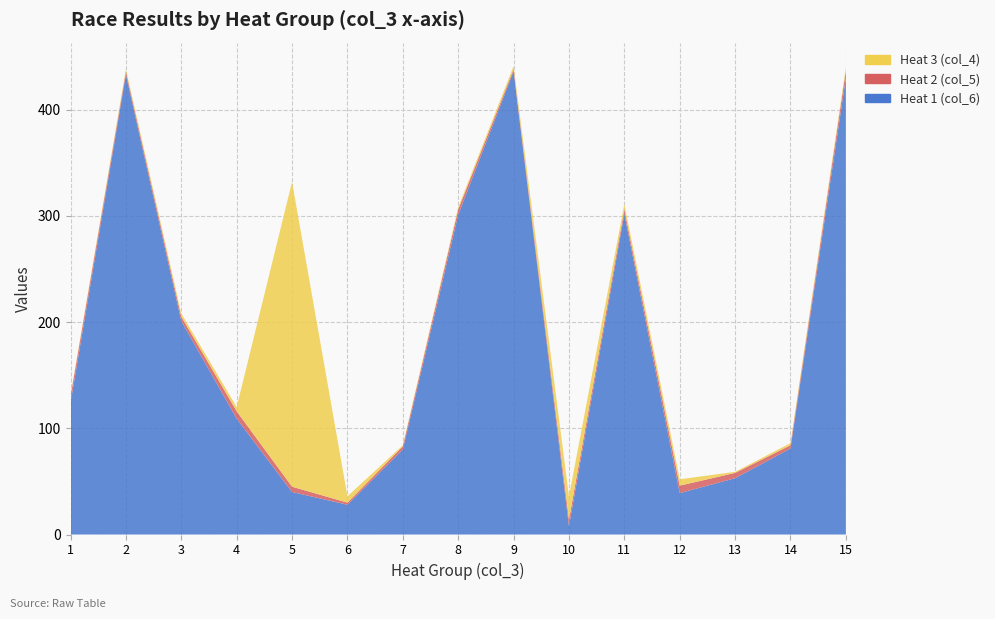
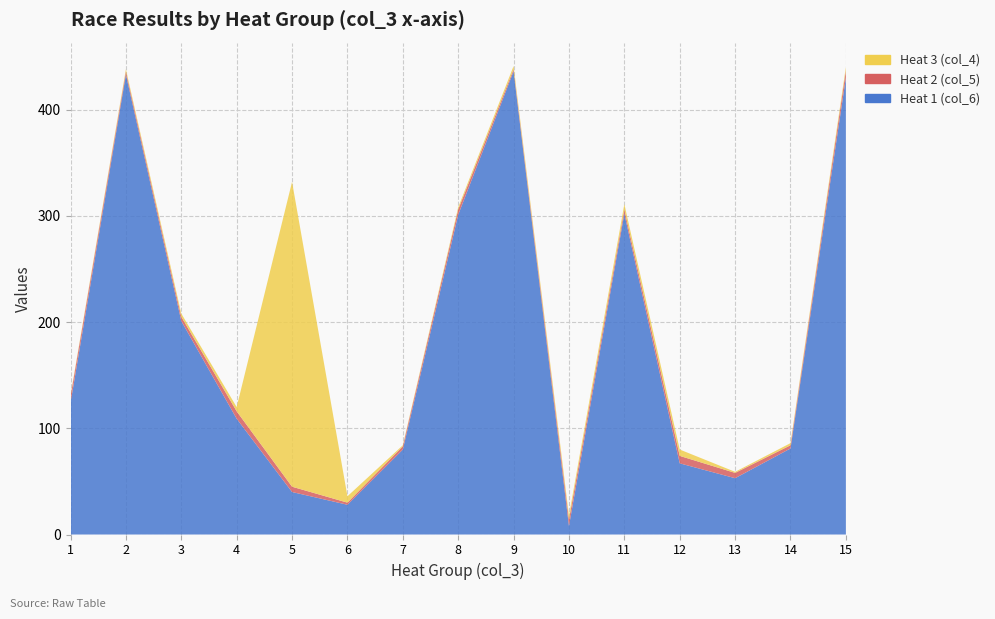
  {
    "Heat 1 (col_6)": {
      "1": 124,
      "2": 433,
      "3": 201,
      "4": 109,
      "5": 40,
      "7": 80,
      "8": 301,
      "10": 8,
      "11": 302,
-     "12": 39,
+     "12": 67,
      "13": 53,
      "14": 81,
      "15": 430
    },
    "Heat 2 (col_5)": {
      "3": 4,
      "4": 7,
      "5": 5,
      "10": 6,
      "11": 4,
      "12": 7,
      "15": 7
    },
    "Heat 3 (col_4)": {
      "3": 3,
      "4": 4,
      "5": 287,
      "6": 6,
      "9": 3,
-     "10": 22,
+     "10": 4,
      "11": 5,
      "12": 6,
      "15": 3
    }
  }
